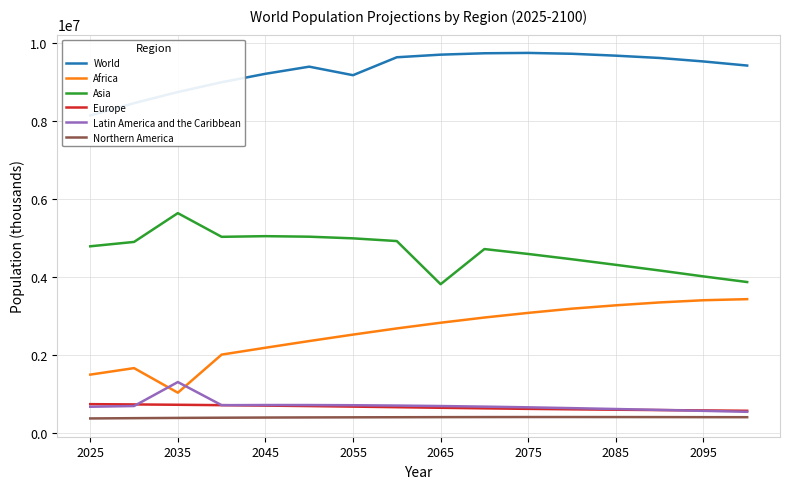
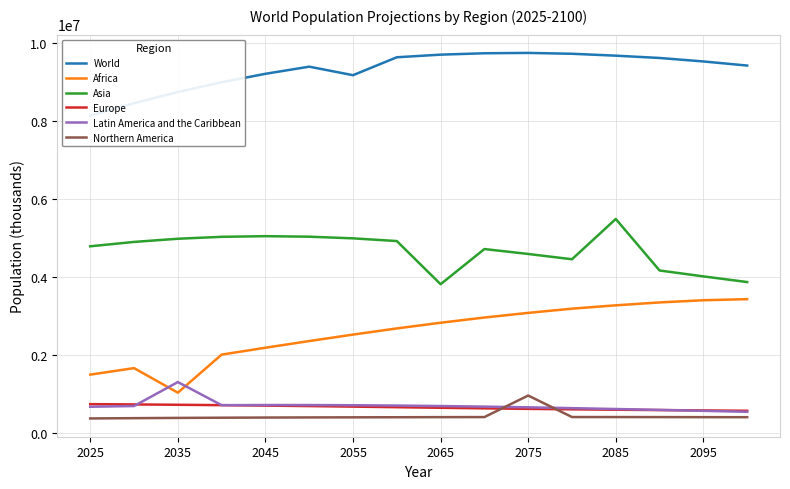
  {
    "World": {
      "2045": 9200000,
      "2055": 9200000,
      "2065": 9700000,
      "2075": 9700000,
      "2085": 9700000,
      "2095": 9500000
    },
    "Africa": {
      "2025": 1500000,
      "2035": 1000000,
      "2045": 2200000,
      "2055": 2500000,
      "2065": 2800000,
      "2075": 3100000,
      "2085": 3300000,
      "2095": 3400000
    },
    "Asia": {
      "2025": 4800000,
-     "2035": 5600000,
+     "2035": 5000000,
      "2045": 5100000,
      "2055": 5000000,
      "2065": 3800000,
      "2075": 4600000,
-     "2085": 4300000,
+     "2085": 5500000,
      "2095": 4000000
    },
    "Europe": {
      "2035": 700000
    },
    "Latin America and the Caribbean": {
      "2035": 1300000
    },
    "Northern America": {
      "2025": 400000,
      "2035": 400000,
      "2045": 400000,
      "2055": 400000,
      "2065": 400000,
-     "2075": 400000,
+     "2075": 1000000,
      "2085": 400000,
      "2095": 400000
    }
  }
